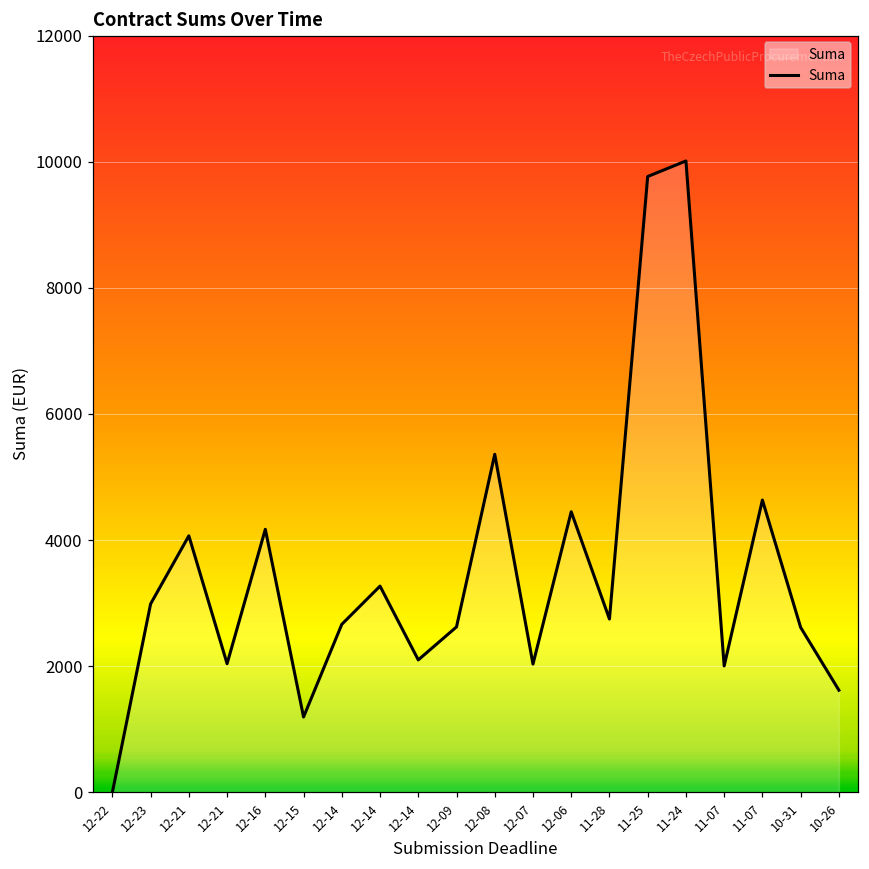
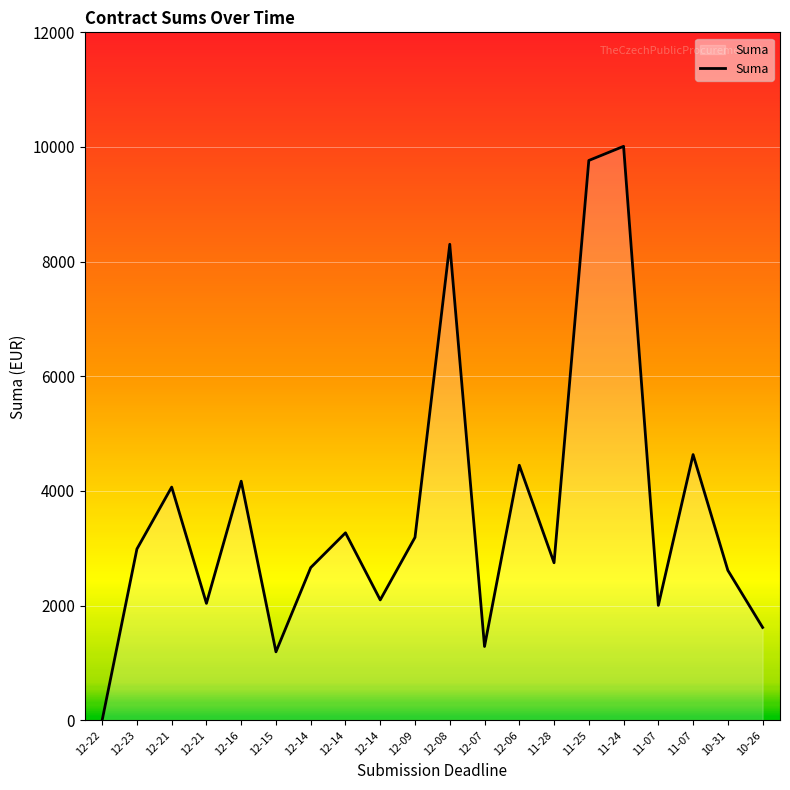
  {
    "12-22": 0,
    "12-23": 3000,
    "12-16": 4200,
    "12-15": 1200,
-   "12-09": 2600,
-   "12-08": 5400,
-   "12-07": 2000,
+   "12-09": 3200,
+   "12-08": 8300,
+   "12-07": 1300,
    "12-06": 4400,
    "11-28": 2700,
    "11-25": 9800,
    "11-24": 10000,
    "10-31": 2600,
    "10-26": 1600
  }
